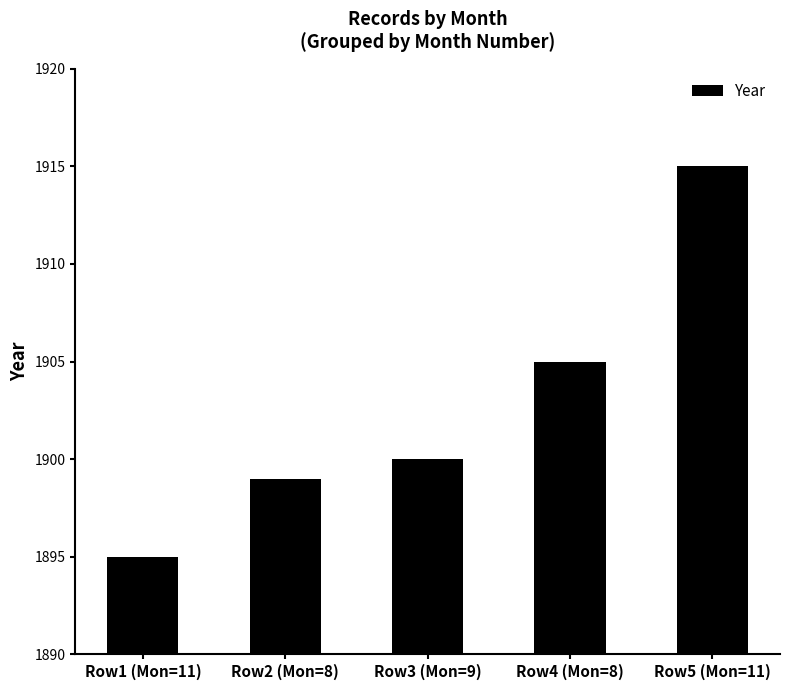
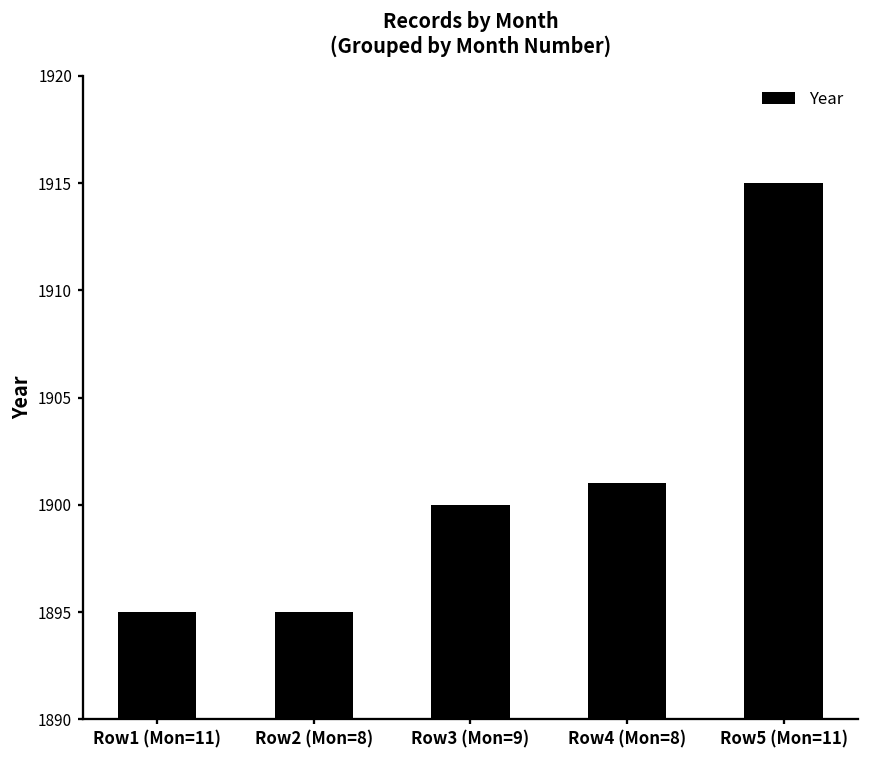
  {
    "Row1 (Mon=11)": 1895,
-   "Row2 (Mon=8)": 1899,
+   "Row2 (Mon=8)": 1895,
    "Row3 (Mon=9)": 1900,
-   "Row4 (Mon=8)": 1905,
+   "Row4 (Mon=8)": 1901,
    "Row5 (Mon=11)": 1915
  }
